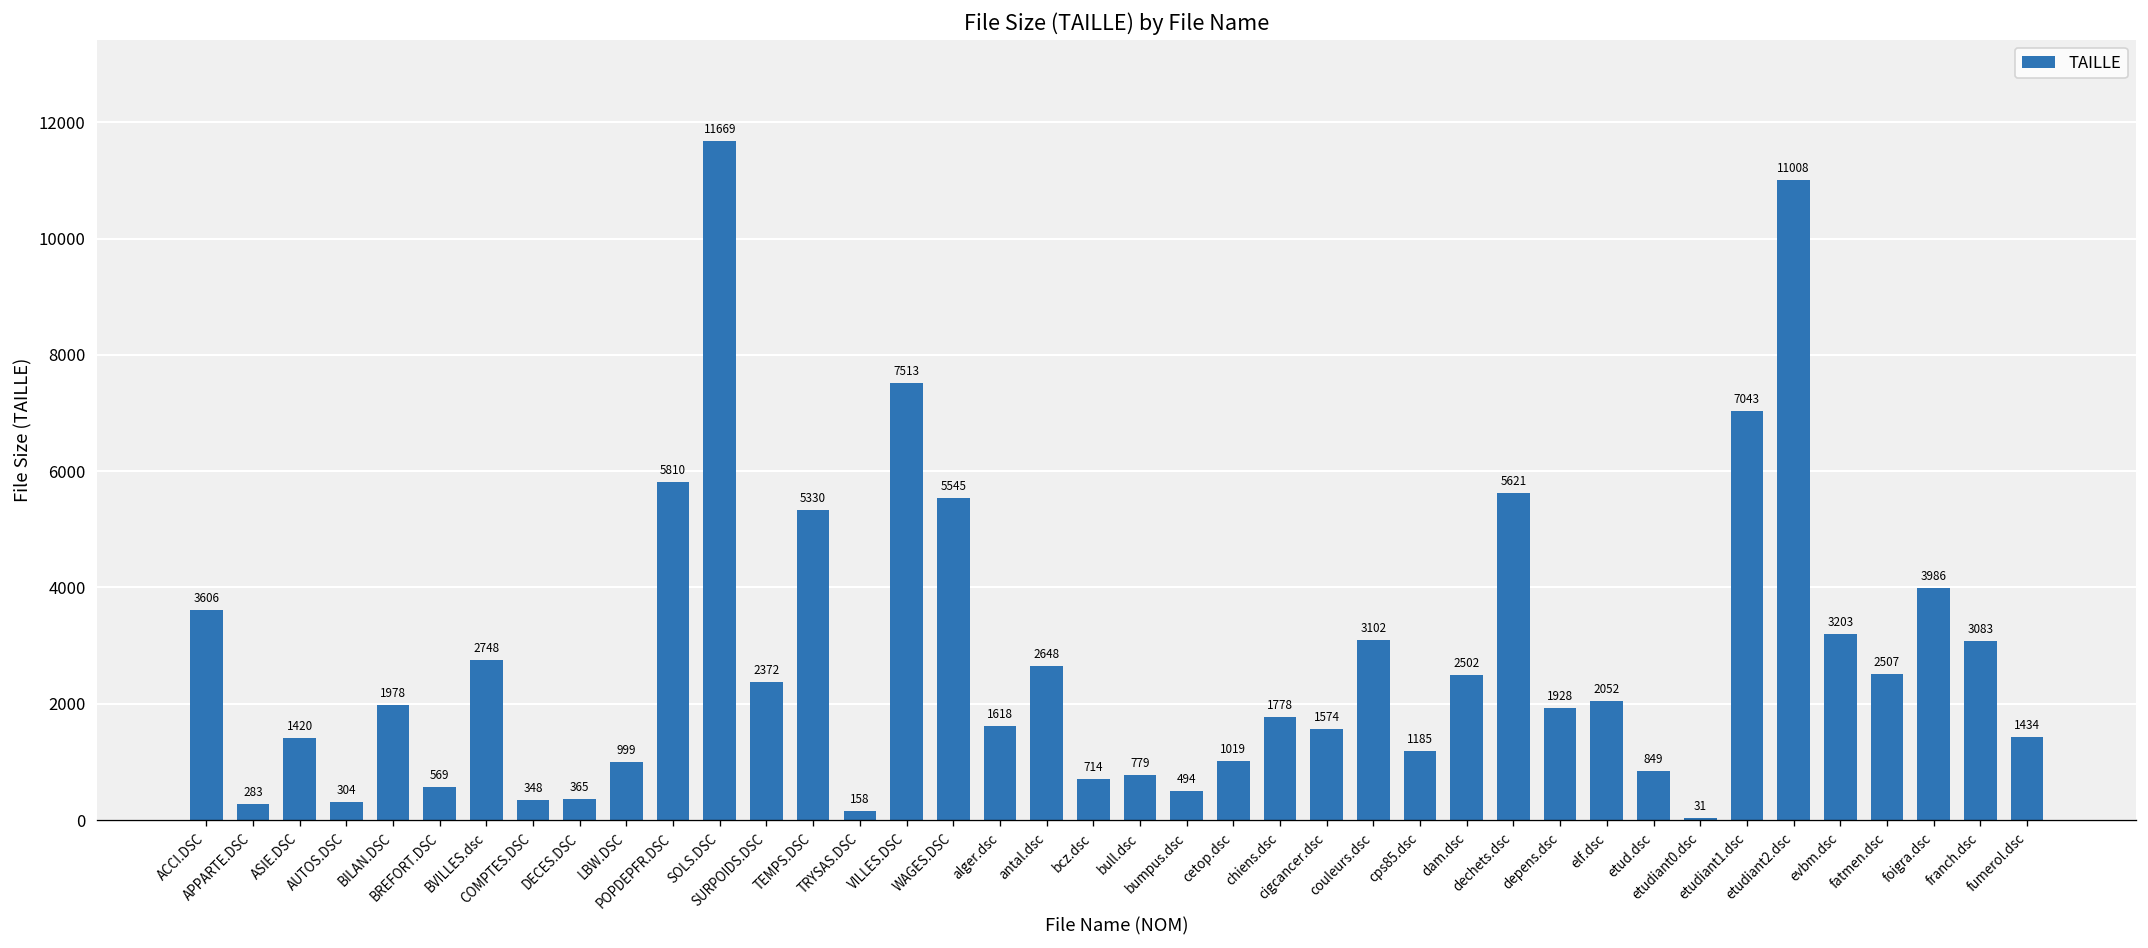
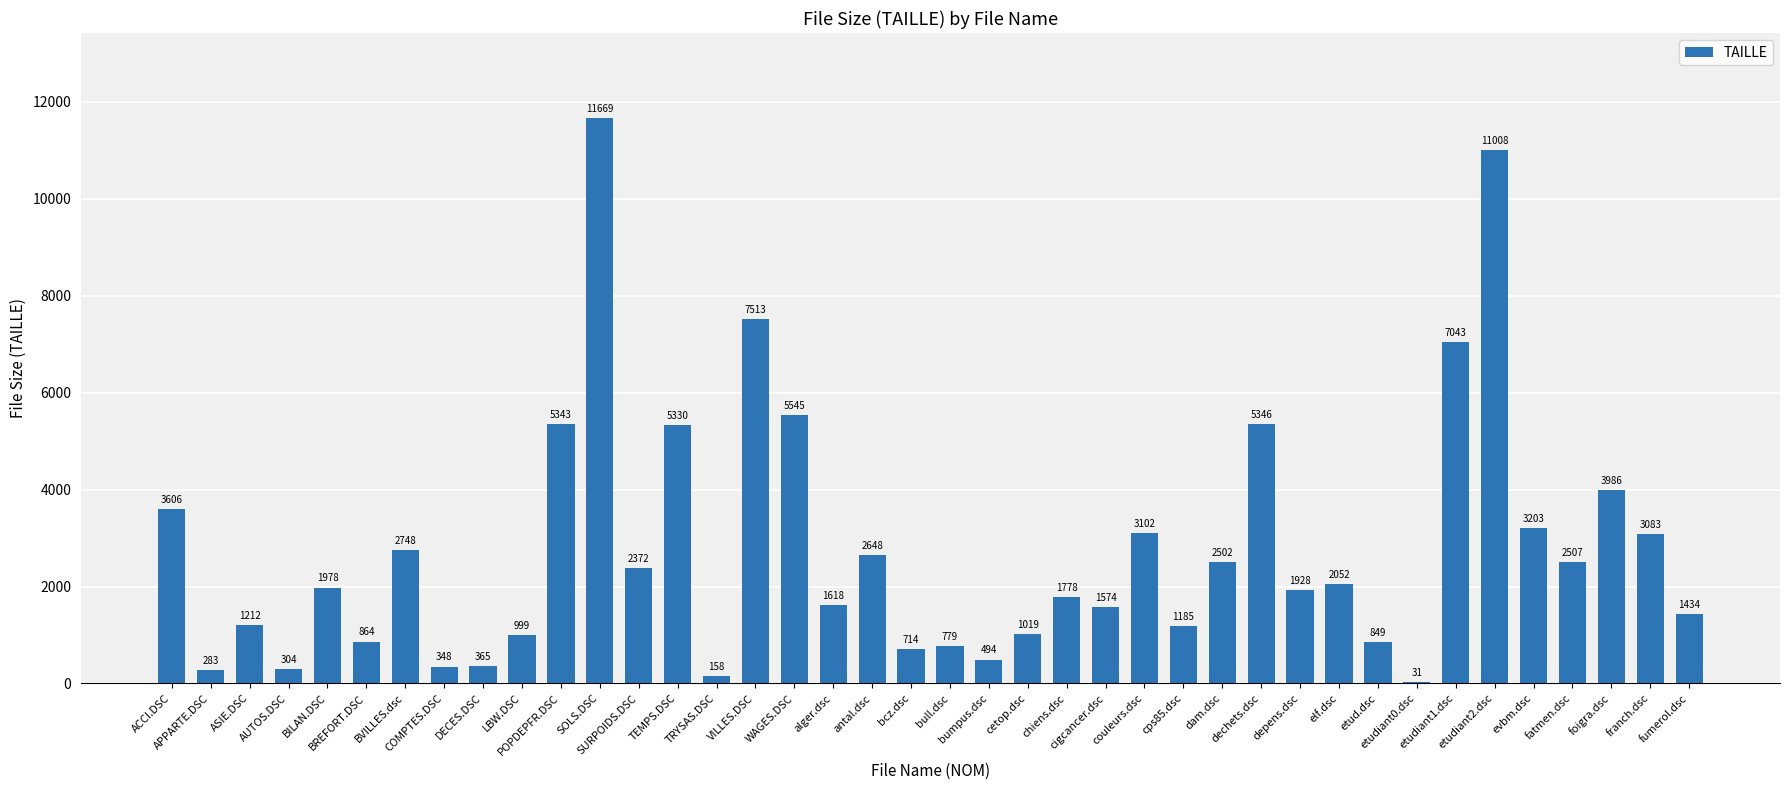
  {
    "ACCI.DSC": 3606,
    "APPARTE.DSC": 283,
-   "ASIE.DSC": 1420,
+   "ASIE.DSC": 1212,
    "AUTOS.DSC": 304,
    "BILAN.DSC": 1978,
-   "BREFORT.DSC": 569,
+   "BREFORT.DSC": 864,
    "BVILLES.dsc": 2748,
    "COMPTES.DSC": 348,
    "DECES.DSC": 365,
    "LBW.DSC": 999,
-   "POPDEPFR.DSC": 5810,
+   "POPDEPFR.DSC": 5343,
    "SOLS.DSC": 11669,
    "SURPOIDS.DSC": 2372,
    "TEMPS.DSC": 5330,
    "TRYSAS.DSC": 158,
    "VILLES.DSC": 7513,
    "WAGES.DSC": 5545,
    "alger.dsc": 1618,
    "antal.dsc": 2648,
    "bcz.dsc": 714,
    "bull.dsc": 779,
    "bumpus.dsc": 494,
    "cetop.dsc": 1019,
    "chiens.dsc": 1778,
    "cigcancer.dsc": 1574,
    "couleurs.dsc": 3102,
    "cps85.dsc": 1185,
    "dam.dsc": 2502,
-   "dechets.dsc": 5621,
+   "dechets.dsc": 5346,
    "depens.dsc": 1928,
    "elf.dsc": 2052,
    "etud.dsc": 849,
    "etudiant0.dsc": 31,
    "etudiant1.dsc": 7043,
    "etudiant2.dsc": 11008,
    "evbm.dsc": 3203,
    "fatmen.dsc": 2507,
    "foigra.dsc": 3986,
    "franch.dsc": 3083,
    "fumerol.dsc": 1434
  }
